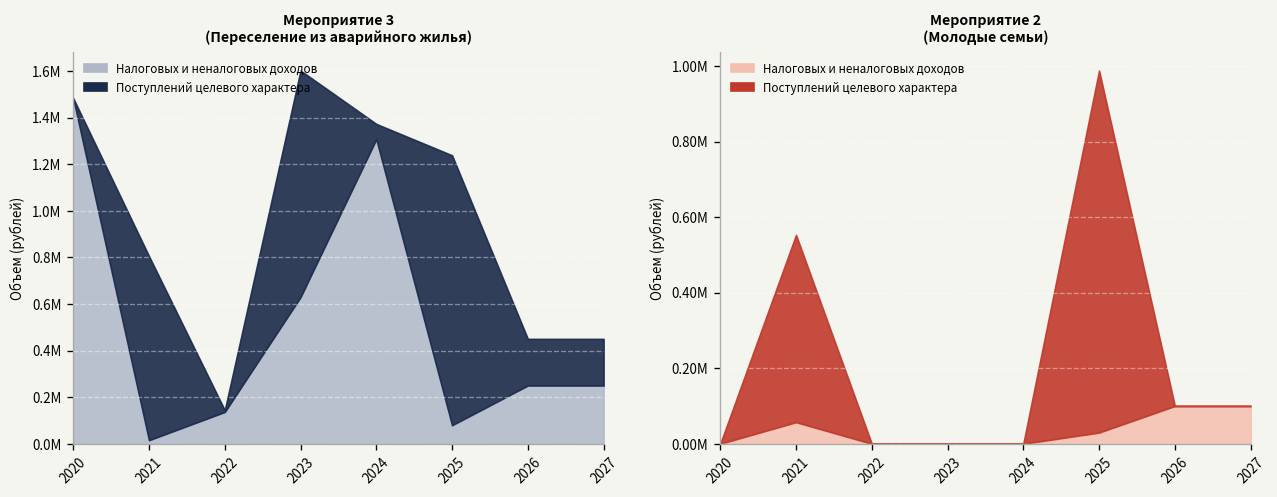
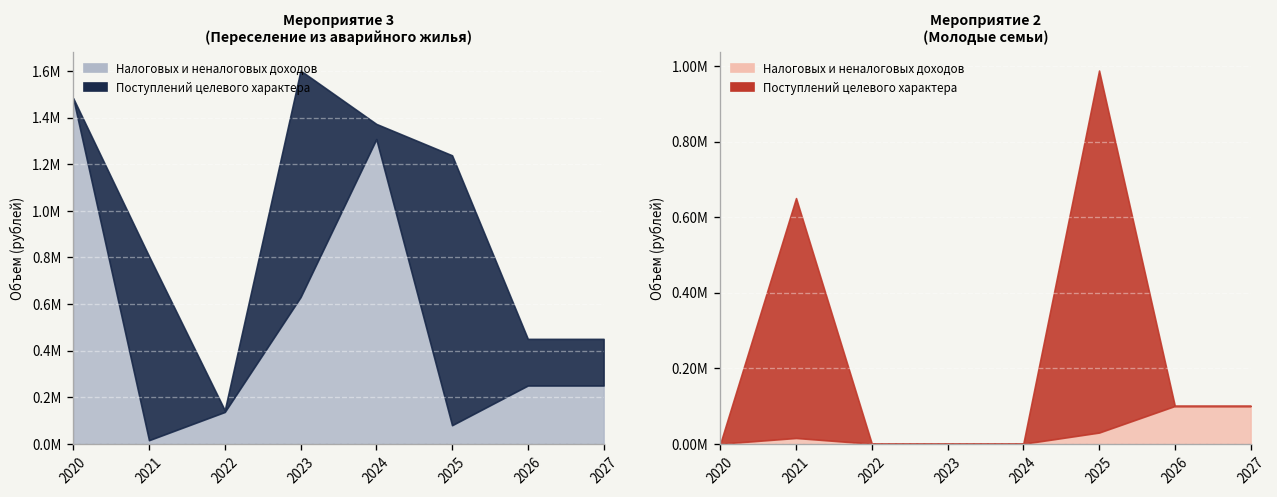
  {
    "Мероприятие 2 (Молодые семьи)": {
      "Налоговых и неналоговых доходов": {
-       "2021": 60000,
+       "2021": 20000,
        "2025": 30000
      },
      "Поступлений целевого характера": {
-       "2021": 500000,
+       "2021": 630000,
        "2025": 960000
      }
    }
  }
